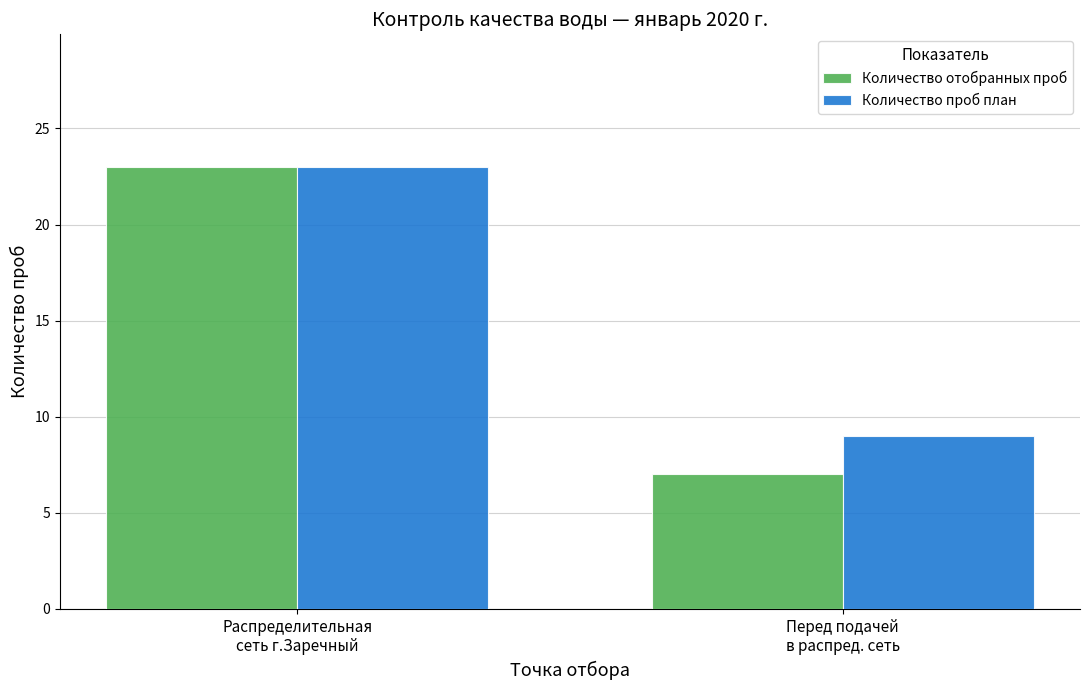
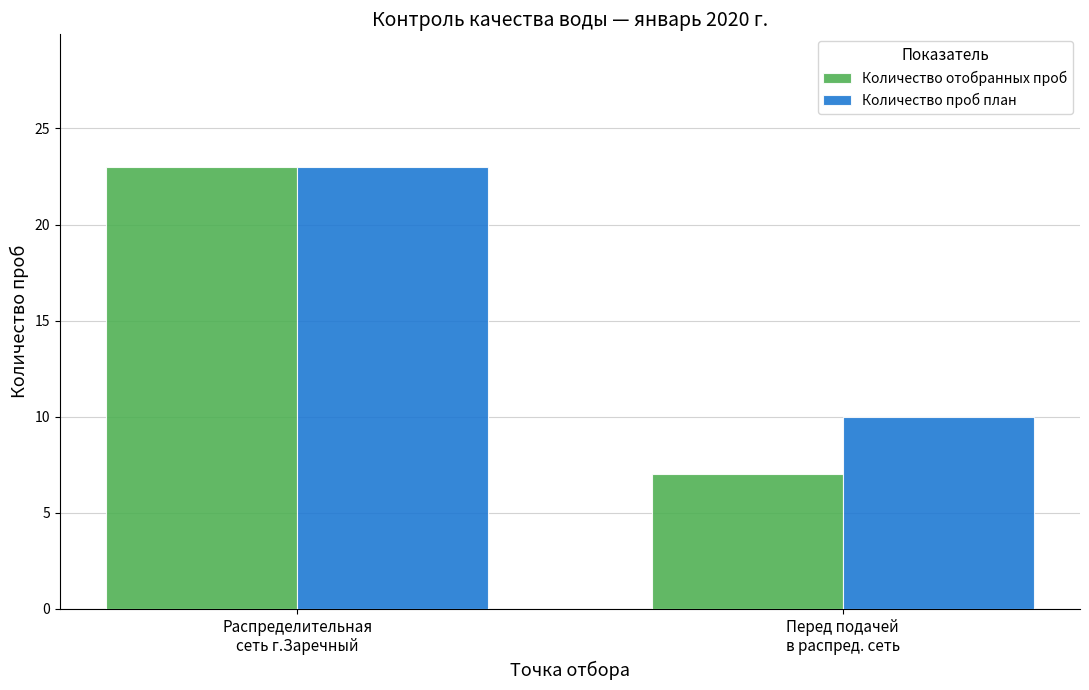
  {
    "Количество отобранных проб": {
      "Распределительная сеть г.Заречный": 23,
      "Перед подачей в распред. сеть": 7
    },
    "Количество проб план": {
      "Распределительная сеть г.Заречный": 23,
-     "Перед подачей в распред. сеть": 9
+     "Перед подачей в распред. сеть": 10
    }
  }
